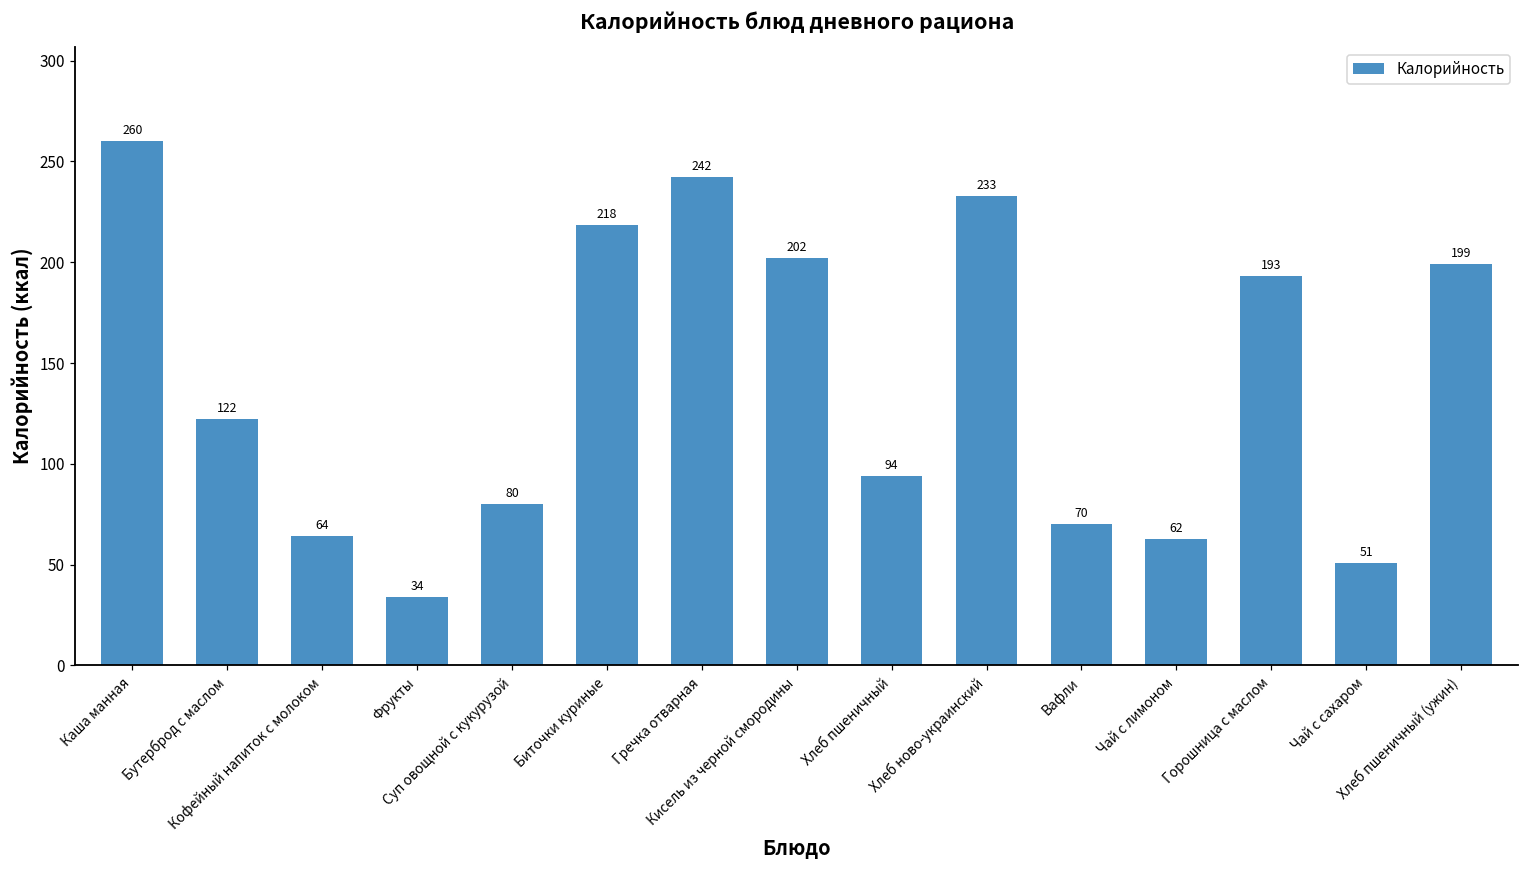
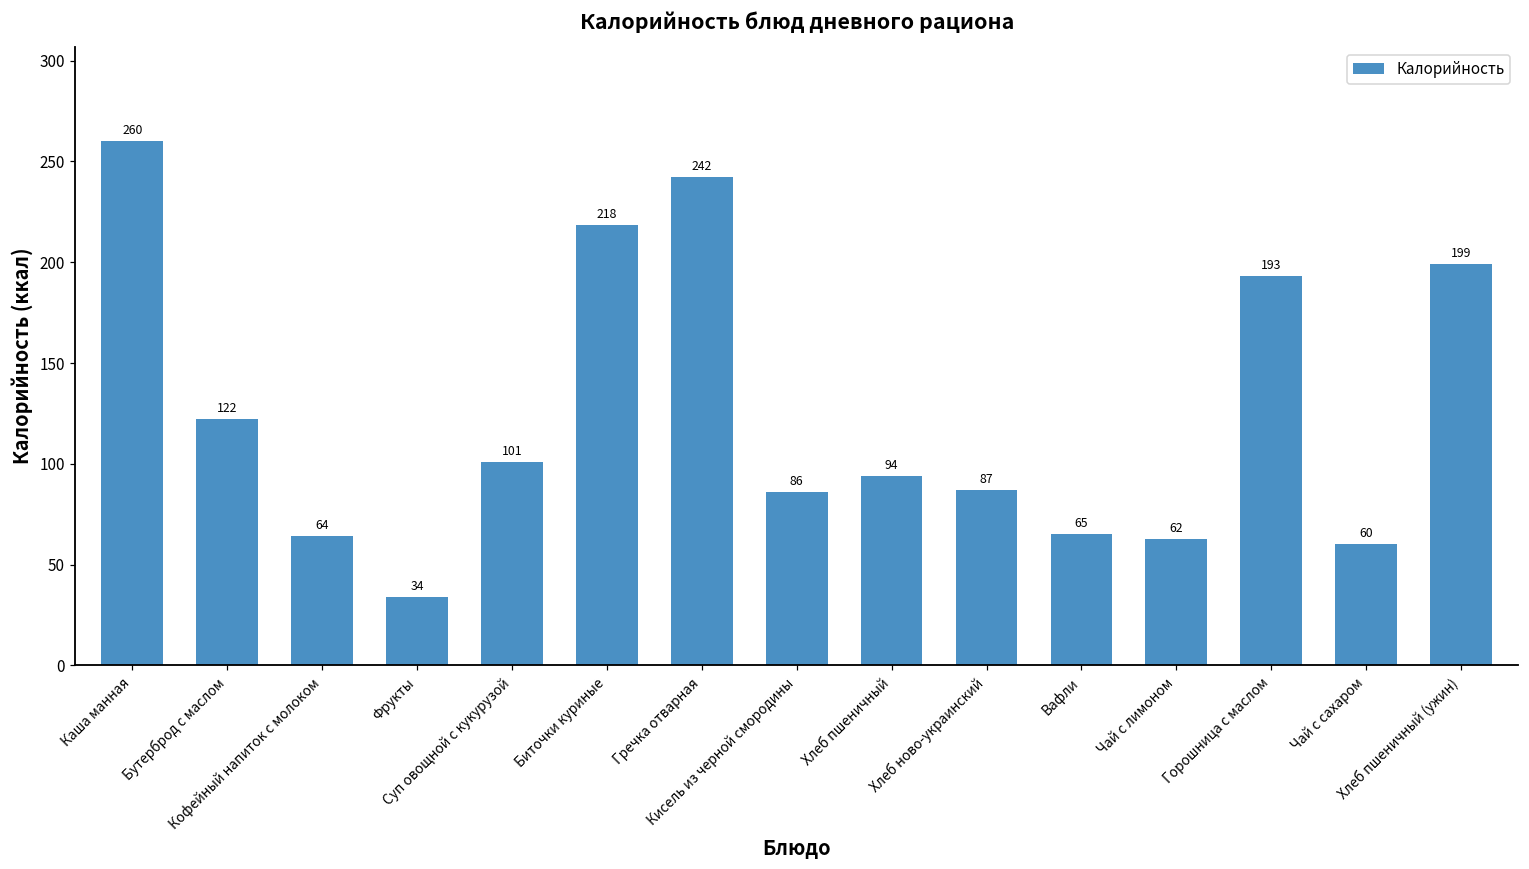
  {
    "Каша манная": 260,
    "Бутерброд с маслом": 122,
    "Кофейный напиток с молоком": 64,
    "Фрукты": 34,
-   "Суп овощной с кукурузой": 80,
+   "Суп овощной с кукурузой": 101,
    "Биточки куриные": 218,
    "Гречка отварная": 242,
-   "Кисель из черной смородины": 202,
+   "Кисель из черной смородины": 86,
    "Хлеб пшеничный": 94,
-   "Хлеб ново-украинский": 233,
-   "Вафли": 70,
+   "Хлеб ново-украинский": 87,
+   "Вафли": 65,
    "Чай с лимоном": 62,
    "Горошница с маслом": 193,
-   "Чай с сахаром": 51,
+   "Чай с сахаром": 60,
    "Хлеб пшеничный (ужин)": 199
  }
